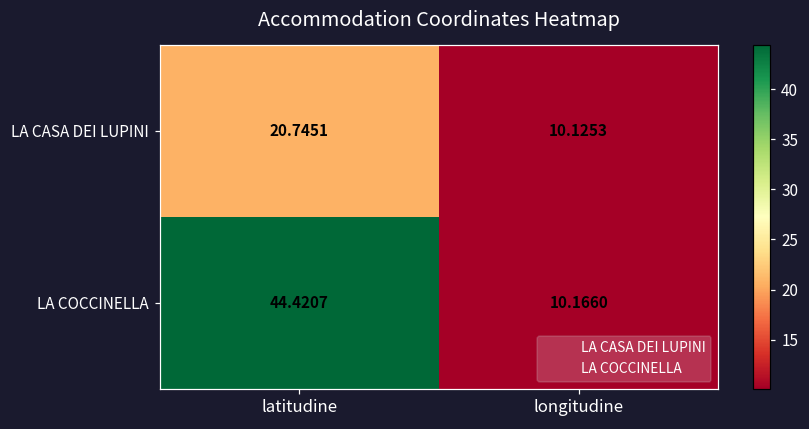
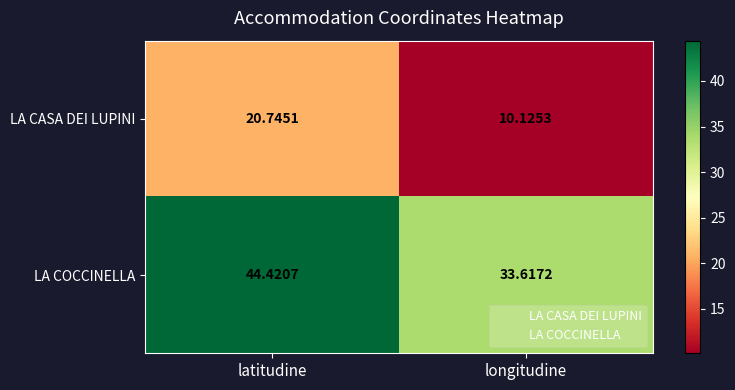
  {
    "LA CASA DEI LUPINI": {
      "latitudine": 20.7451,
      "longitudine": 10.1253
    },
    "LA COCCINELLA": {
      "latitudine": 44.4207,
-     "longitudine": 10.1660
+     "longitudine": 33.6172
    }
  }
